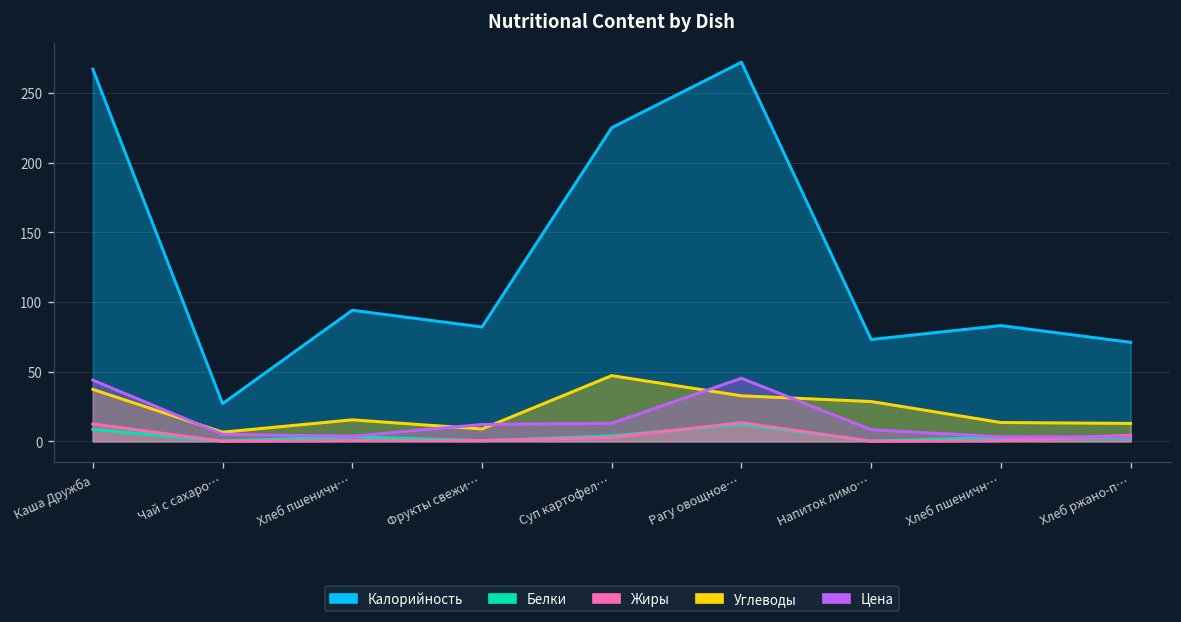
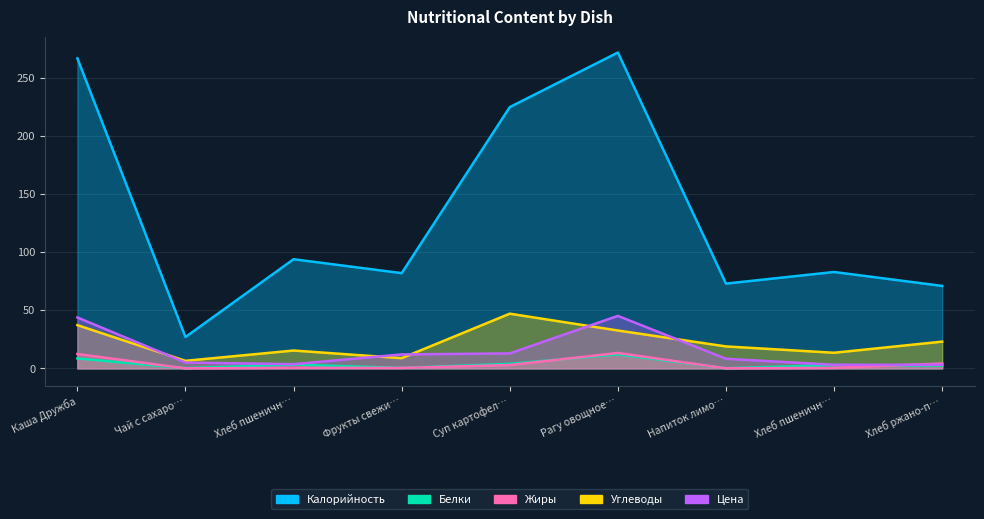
  {
    "Углеводы": {
      "Каша Дружба": 37,
      "Фрукты свежи…": 9,
      "Суп картофел…": 47,
      "Рагу овощное…": 33,
-     "Напиток лимо…": 29,
-     "Хлеб ржано-п…": 13
+     "Напиток лимо…": 19,
+     "Хлеб ржано-п…": 23
    }
  }
